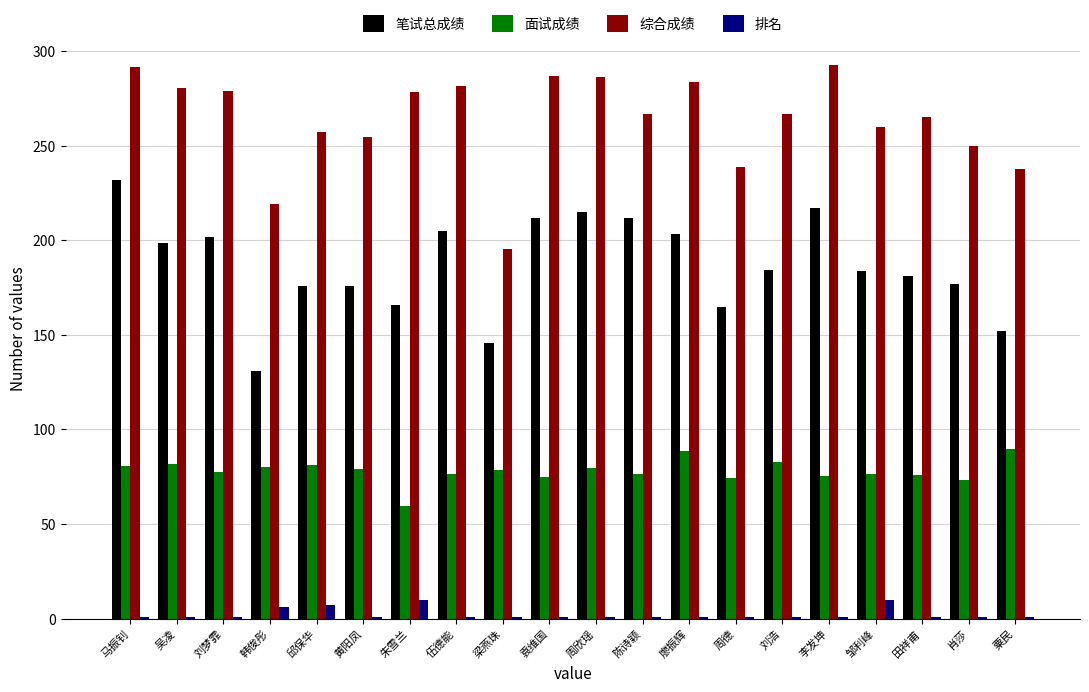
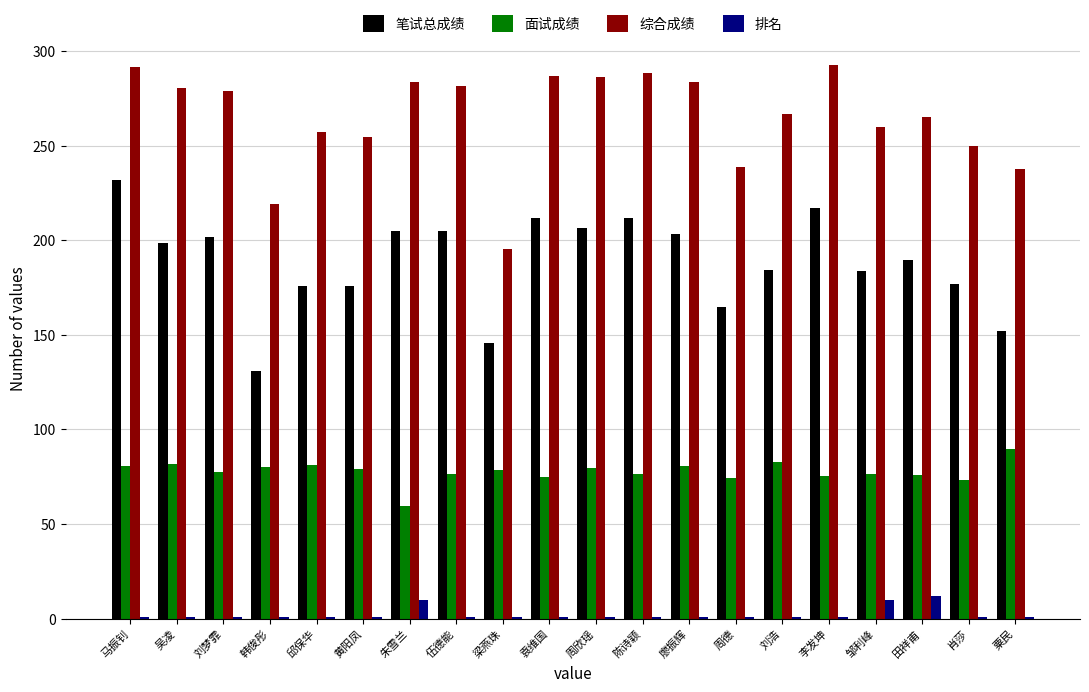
  {
    "笔试总成绩": {
      "马振钊": 232,
      "吴凌": 199,
      "刘梦霏": 202,
      "韩俊彤": 131,
      "邱保华": 176,
      "黄阳凤": 176,
-     "朱雪兰": 166,
+     "朱雪兰": 205,
      "伍德能": 205,
      "梁燕珠": 146,
      "袁维国": 212,
-     "周欣瑶": 215,
+     "周欣瑶": 207,
      "陈诗颖": 212,
      "廖振辉": 204,
      "周德": 165,
      "刘浩": 184,
      "李发坤": 217,
      "邹利峰": 184,
-     "田祥甫": 181,
+     "田祥甫": 190,
      "肖莎": 177,
      "粟民": 152
    },
    "面试成绩": {
      "马振钊": 80,
      "吴凌": 82,
      "刘梦霏": 77,
      "韩俊彤": 80,
      "邱保华": 81,
      "黄阳凤": 79,
      "朱雪兰": 60,
      "伍德能": 77,
      "梁燕珠": 78,
      "袁维国": 75,
      "周欣瑶": 80,
      "陈诗颖": 76,
-     "廖振辉": 89,
+     "廖振辉": 80,
      "周德": 74,
      "刘浩": 83,
      "李发坤": 76,
      "邹利峰": 76,
      "田祥甫": 76,
      "肖莎": 73,
      "粟民": 90
    },
    "综合成绩": {
      "马振钊": 291,
      "吴凌": 280,
      "刘梦霏": 279,
      "韩俊彤": 219,
      "邱保华": 257,
      "黄阳凤": 255,
-     "朱雪兰": 278,
+     "朱雪兰": 284,
      "伍德能": 282,
      "梁燕珠": 195,
      "袁维国": 287,
      "周欣瑶": 286,
-     "陈诗颖": 267,
+     "陈诗颖": 288,
      "廖振辉": 284,
      "周德": 239,
      "刘浩": 267,
      "李发坤": 293,
      "邹利峰": 260,
      "田祥甫": 265,
      "肖莎": 250,
      "粟民": 237
    },
    "排名": {
-     "韩俊彤": 6,
-     "邱保华": 7,
+     "韩俊彤": 1,
+     "邱保华": 1,
      "朱雪兰": 10,
      "邹利峰": 10,
-     "田祥甫": 1
+     "田祥甫": 12
    }
  }
